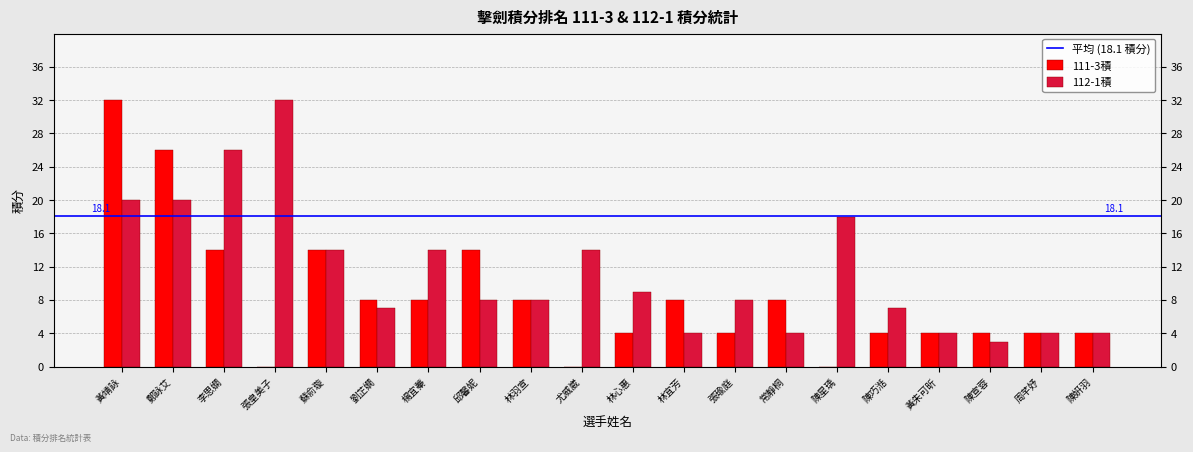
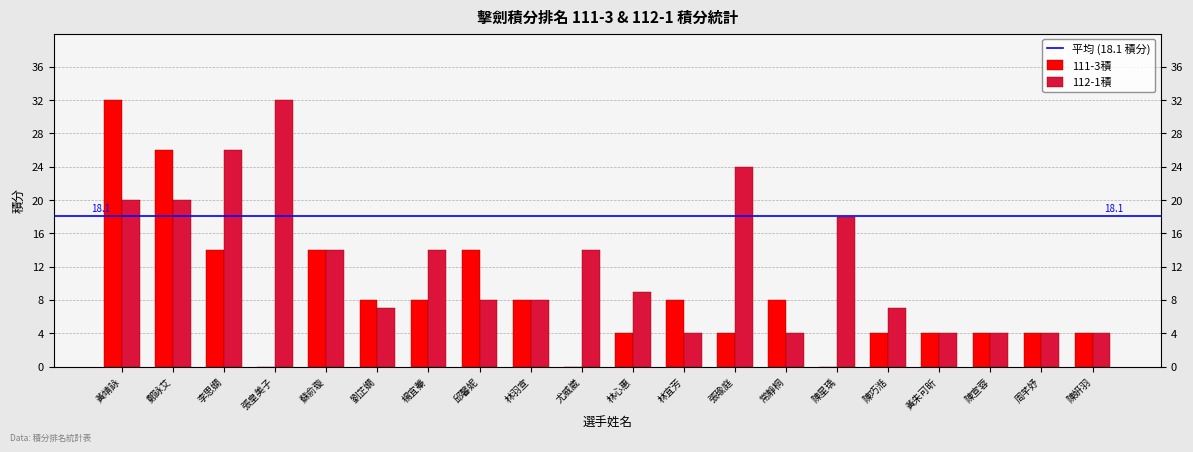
  {
    "111-3積": {
      "黃靖詠": 32,
      "鄭詠艾": 26,
      "李思嫻": 14,
      "張皇美子": 0,
      "蘇俞璇": 14,
      "劉芷嫺": 8,
      "楊宜蓁": 8,
      "邱馨妮": 14,
      "林羽宣": 8,
      "尤威崴": 0,
      "林心惠": 4,
      "林宜芳": 8,
      "張瑜庭": 4,
      "常靜桐": 8,
      "陳星瑀": 0,
      "陳巧湉": 4,
      "黃朱可昕": 4,
      "陳宣蓉": 4,
      "周芊妤": 4,
      "陳姸羽": 4
    },
    "112-1積": {
      "鄭詠艾": 20,
      "李思嫻": 26,
      "張皇美子": 32,
      "蘇俞璇": 14,
      "劉芷嫺": 7,
      "楊宜蓁": 14,
      "邱馨妮": 8,
      "林羽宣": 8,
      "尤威崴": 14,
      "林心惠": 9,
      "林宜芳": 4,
-     "張瑜庭": 8,
+     "張瑜庭": 24,
      "常靜桐": 4,
      "陳星瑀": 18,
      "陳巧湉": 7,
      "黃朱可昕": 4,
-     "陳宣蓉": 3,
+     "陳宣蓉": 4,
      "周芊妤": 4,
      "陳姸羽": 4
    }
  }
